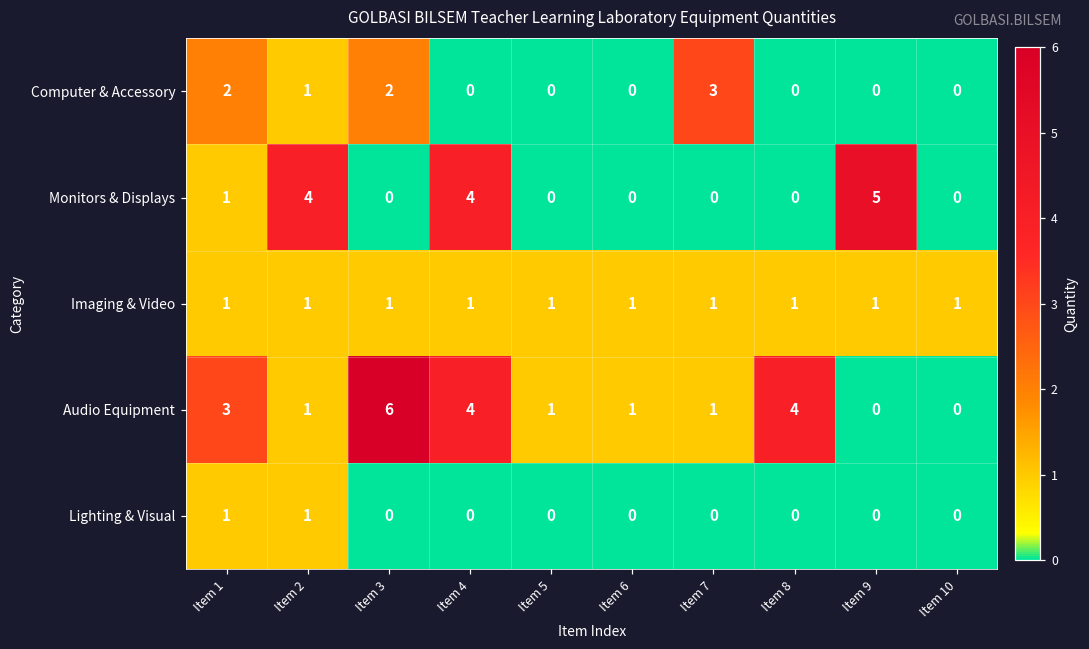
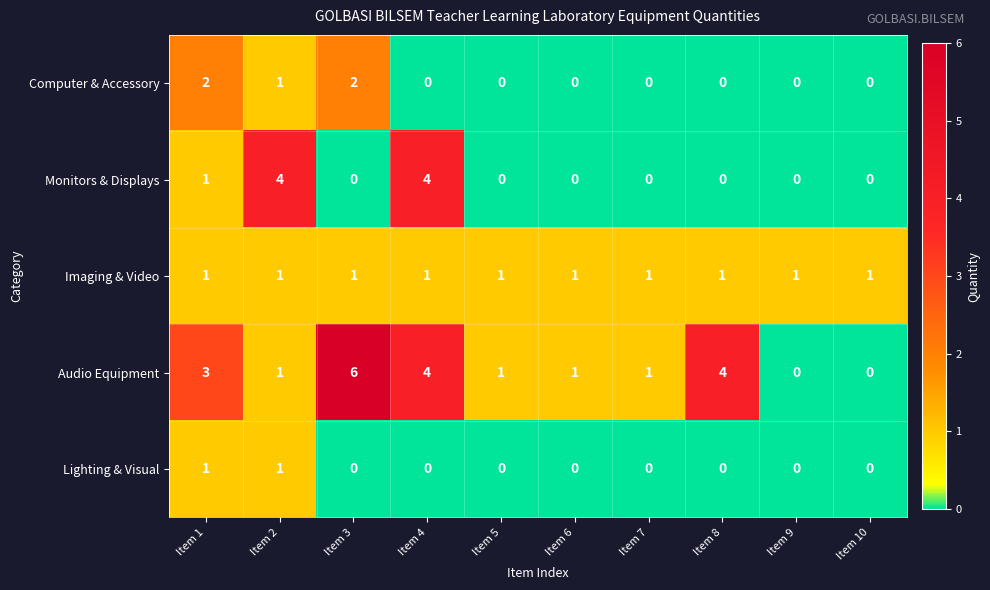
  {
    "Computer & Accessory": {
      "Item 1": 2,
      "Item 2": 1,
      "Item 3": 2,
      "Item 4": 0,
      "Item 5": 0,
      "Item 6": 0,
-     "Item 7": 3,
+     "Item 7": 0,
      "Item 8": 0,
      "Item 9": 0,
      "Item 10": 0
    },
    "Monitors & Displays": {
      "Item 1": 1,
      "Item 2": 4,
      "Item 3": 0,
      "Item 4": 4,
      "Item 5": 0,
      "Item 6": 0,
      "Item 7": 0,
      "Item 8": 0,
-     "Item 9": 5,
+     "Item 9": 0,
      "Item 10": 0
    },
    "Imaging & Video": {
      "Item 1": 1,
      "Item 2": 1,
      "Item 3": 1,
      "Item 4": 1,
      "Item 5": 1,
      "Item 6": 1,
      "Item 7": 1,
      "Item 8": 1,
      "Item 9": 1,
      "Item 10": 1
    },
    "Audio Equipment": {
      "Item 1": 3,
      "Item 2": 1,
      "Item 3": 6,
      "Item 4": 4,
      "Item 5": 1,
      "Item 6": 1,
      "Item 7": 1,
      "Item 8": 4,
      "Item 9": 0,
      "Item 10": 0
    },
    "Lighting & Visual": {
      "Item 1": 1,
      "Item 2": 1,
      "Item 3": 0,
      "Item 4": 0,
      "Item 5": 0,
      "Item 6": 0,
      "Item 7": 0,
      "Item 8": 0,
      "Item 9": 0,
      "Item 10": 0
    }
  }
